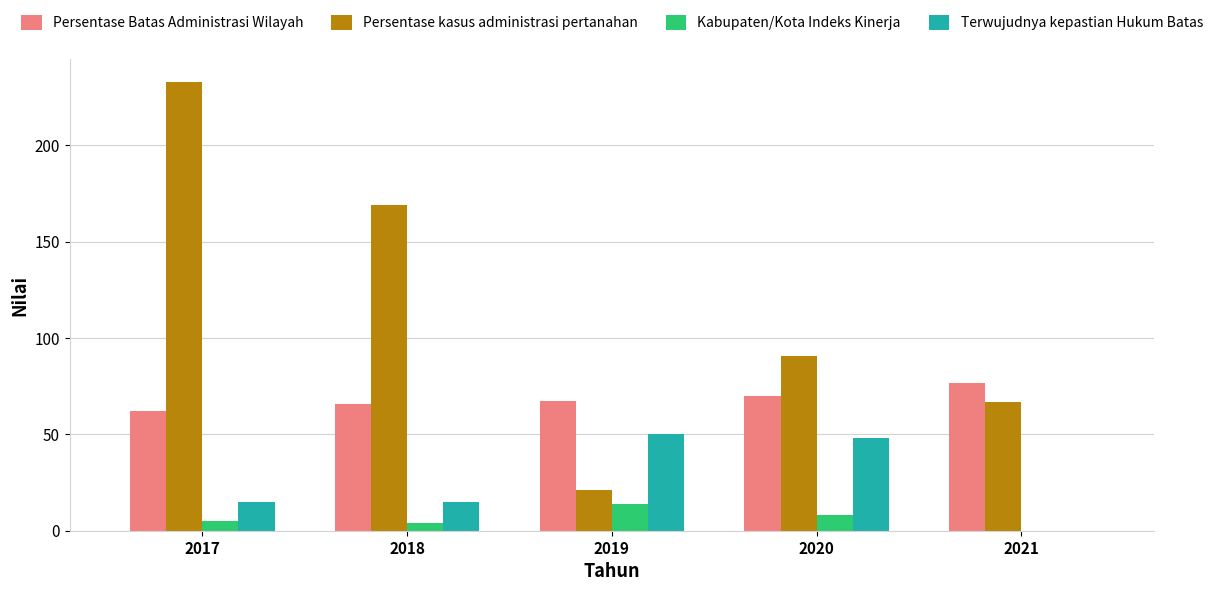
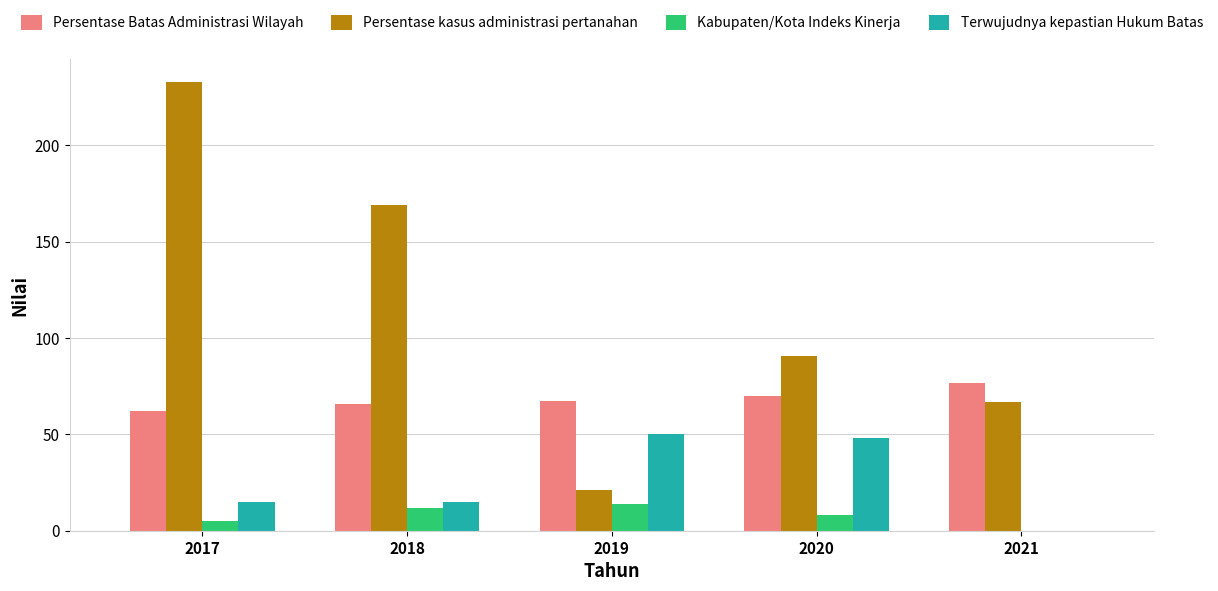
  {
    "Persentase Batas Administrasi Wilayah": {
      "2017": 62,
      "2018": 66,
      "2019": 67,
      "2020": 70,
      "2021": 77
    },
    "Persentase kasus administrasi pertanahan": {
      "2017": 233,
      "2018": 169,
      "2019": 21,
      "2020": 90,
      "2021": 67
    },
    "Kabupaten/Kota Indeks Kinerja": {
      "2017": 5,
-     "2018": 4,
+     "2018": 12,
      "2019": 14,
      "2020": 8,
      "2021": 0
    },
    "Terwujudnya kepastian Hukum Batas": {
      "2017": 15,
      "2018": 15,
      "2019": 50,
      "2020": 48,
      "2021": 0
    }
  }
